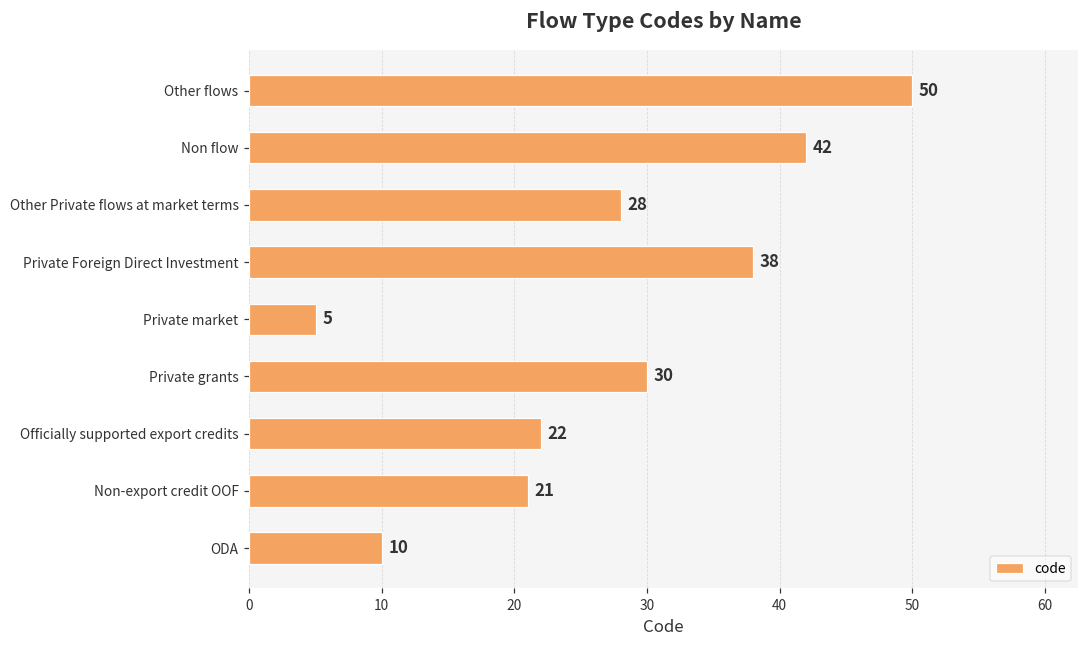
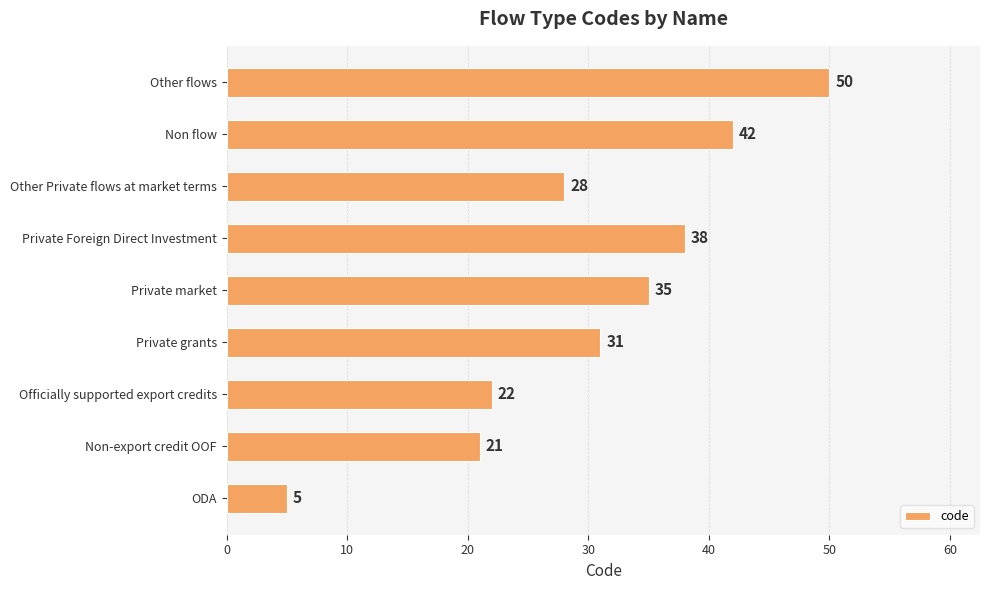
  {
    "Other flows": 50,
    "Non flow": 42,
    "Other Private flows at market terms": 28,
    "Private Foreign Direct Investment": 38,
-   "Private market": 5,
-   "Private grants": 30,
+   "Private market": 35,
+   "Private grants": 31,
    "Officially supported export credits": 22,
    "Non-export credit OOF": 21,
-   "ODA": 10
+   "ODA": 5
  }
